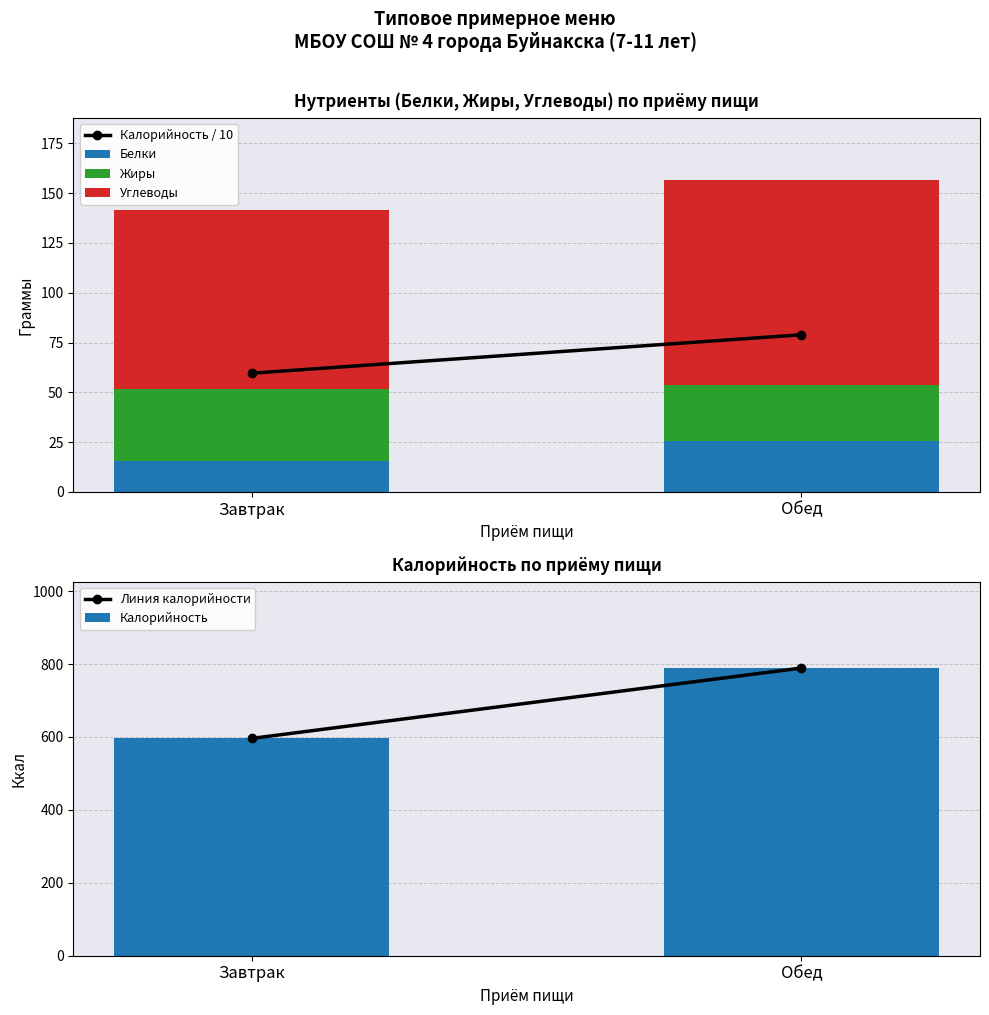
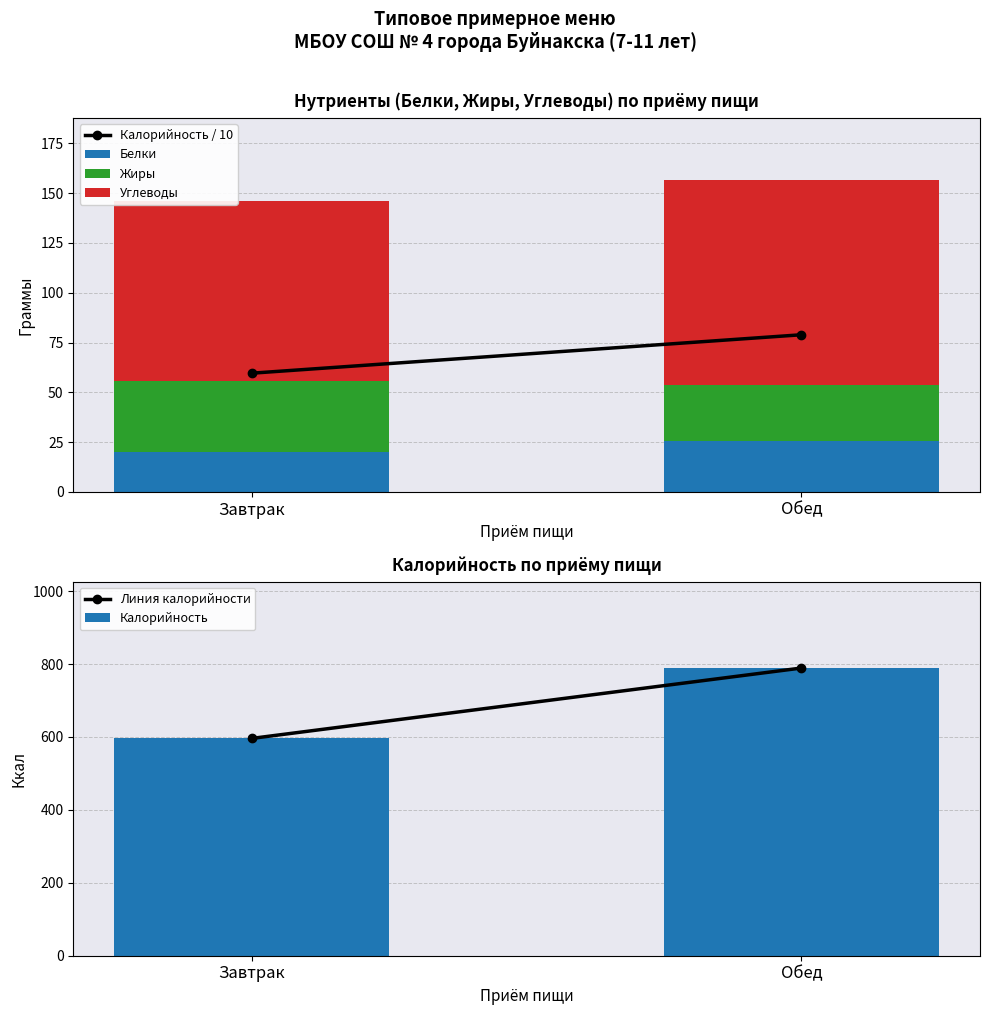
  {
    "Нутриенты (Белки, Жиры, Углеводы) по приёму пищи": {
      "Белки": {
-       "Завтрак": 16,
+       "Завтрак": 20,
        "Обед": 26
      },
      "Калорийность / 10": {
        "Завтрак": 60,
        "Обед": 79
      },
      "Жиры": {
        "Завтрак": 36,
        "Обед": 28
      },
      "Углеводы": {
        "Завтрак": 90,
        "Обед": 103
      }
    },
    "Калорийность по приёму пищи": {
      "Завтрак": 600,
      "Обед": 790
    }
  }
